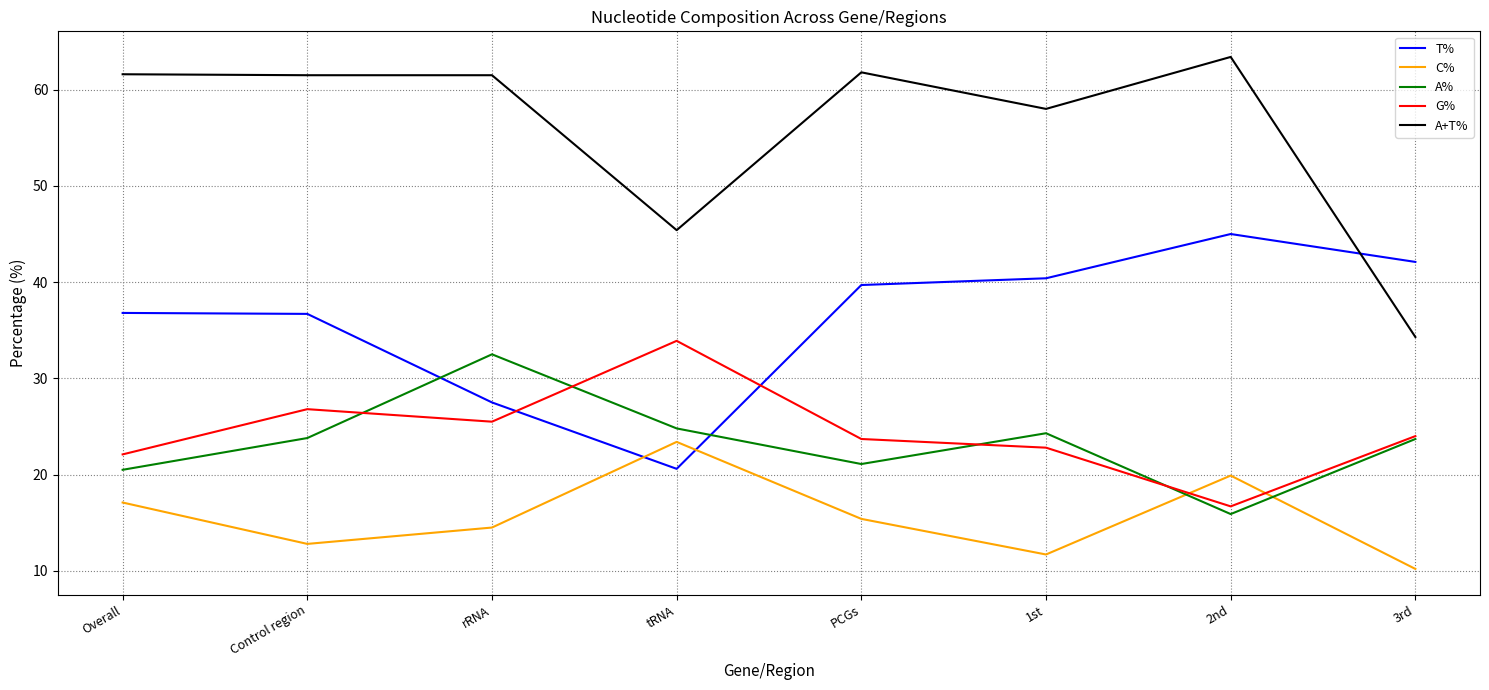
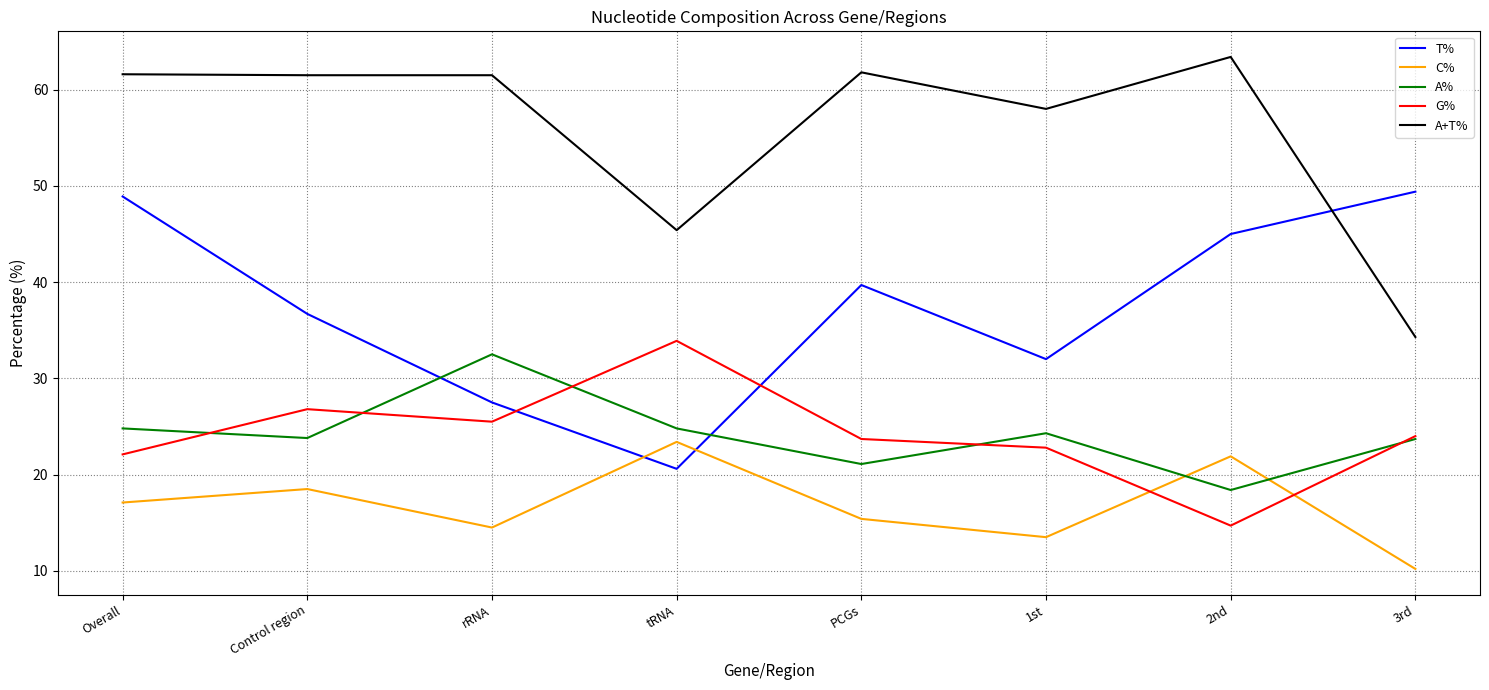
  {
    "T%": {
-     "Overall": 37,
+     "Overall": 49,
      "Control region": 37,
      "rRNA": 28,
      "tRNA": 21,
      "PCGs": 40,
-     "1st": 40,
+     "1st": 32,
      "2nd": 45,
-     "3rd": 42
+     "3rd": 49
    },
    "C%": {
      "Overall": 17,
-     "Control region": 13,
+     "Control region": 19,
      "rRNA": 15,
      "tRNA": 23,
      "PCGs": 15,
-     "1st": 12,
-     "2nd": 20,
+     "1st": 14,
+     "2nd": 22,
      "3rd": 10
    },
    "A%": {
-     "Overall": 21,
+     "Overall": 25,
      "Control region": 24,
      "rRNA": 33,
      "tRNA": 25,
      "PCGs": 21,
      "1st": 24,
-     "2nd": 16,
+     "2nd": 18,
      "3rd": 24
    },
    "G%": {
      "Overall": 22,
      "Control region": 27,
      "rRNA": 26,
      "tRNA": 34,
      "PCGs": 24,
      "1st": 23,
-     "2nd": 17,
+     "2nd": 15,
      "3rd": 24
    },
    "A+T%": {
      "Overall": 62,
      "Control region": 62,
      "rRNA": 62,
      "tRNA": 45,
      "PCGs": 62,
      "1st": 58,
      "2nd": 63,
      "3rd": 34
    }
  }
